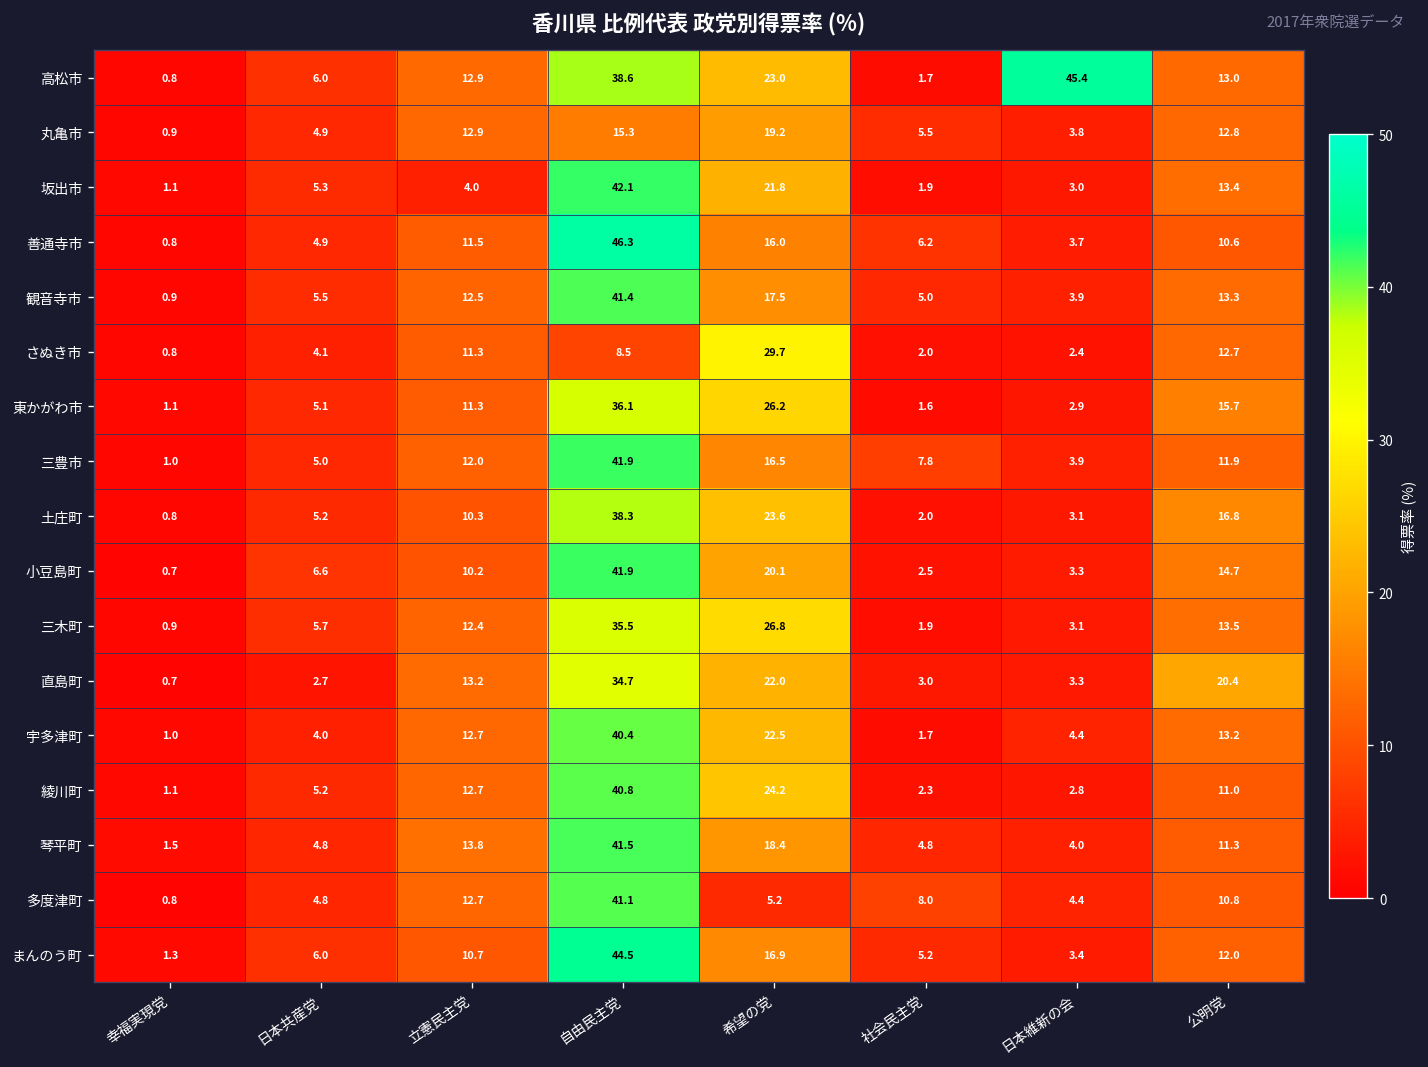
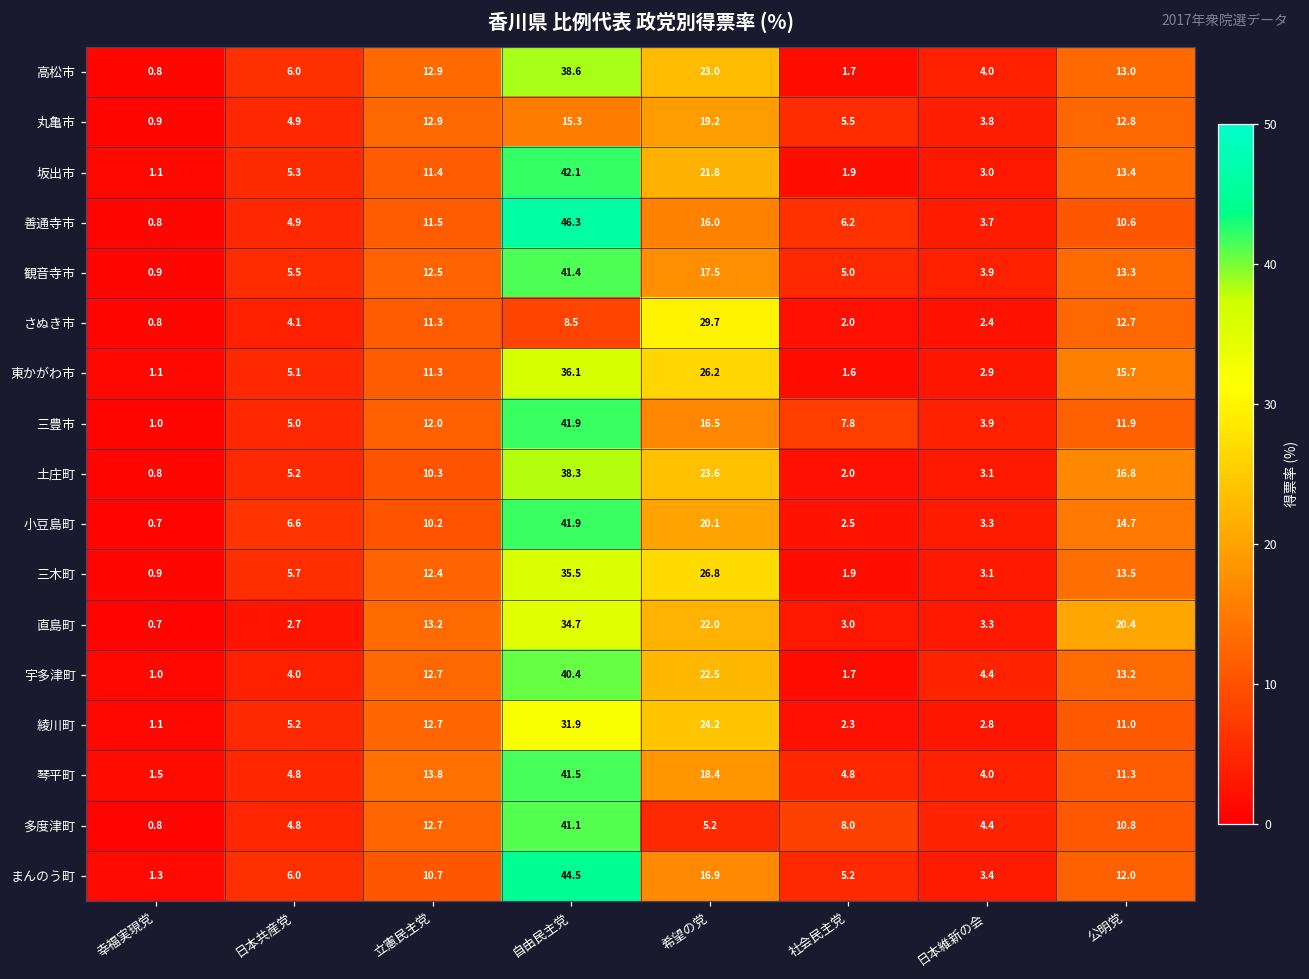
  {
    "高松市": {
      "幸福実現党": 0.8,
      "日本共産党": 6.0,
      "立憲民主党": 12.9,
      "自由民主党": 38.6,
      "希望の党": 23.0,
      "社会民主党": 1.7,
-     "日本維新の会": 45.4,
+     "日本維新の会": 4.0,
      "公明党": 13.0
    },
    "丸亀市": {
      "幸福実現党": 0.9,
      "日本共産党": 4.9,
      "立憲民主党": 12.9,
      "自由民主党": 15.3,
      "希望の党": 19.2,
      "社会民主党": 5.5,
      "日本維新の会": 3.8,
      "公明党": 12.8
    },
    "坂出市": {
      "幸福実現党": 1.1,
      "日本共産党": 5.3,
-     "立憲民主党": 4.0,
+     "立憲民主党": 11.4,
      "自由民主党": 42.1,
      "希望の党": 21.8,
      "社会民主党": 1.9,
      "日本維新の会": 3.0,
      "公明党": 13.4
    },
    "善通寺市": {
      "幸福実現党": 0.8,
      "日本共産党": 4.9,
      "立憲民主党": 11.5,
      "自由民主党": 46.3,
      "希望の党": 16.0,
      "社会民主党": 6.2,
      "日本維新の会": 3.7,
      "公明党": 10.6
    },
    "観音寺市": {
      "幸福実現党": 0.9,
      "日本共産党": 5.5,
      "立憲民主党": 12.5,
      "自由民主党": 41.4,
      "希望の党": 17.5,
      "社会民主党": 5.0,
      "日本維新の会": 3.9,
      "公明党": 13.3
    },
    "さぬき市": {
      "幸福実現党": 0.8,
      "日本共産党": 4.1,
      "立憲民主党": 11.3,
      "自由民主党": 8.5,
      "希望の党": 29.7,
      "社会民主党": 2.0,
      "日本維新の会": 2.4,
      "公明党": 12.7
    },
    "東かがわ市": {
      "幸福実現党": 1.1,
      "日本共産党": 5.1,
      "立憲民主党": 11.3,
      "自由民主党": 36.1,
      "希望の党": 26.2,
      "社会民主党": 1.6,
      "日本維新の会": 2.9,
      "公明党": 15.7
    },
    "三豊市": {
      "幸福実現党": 1.0,
      "日本共産党": 5.0,
      "立憲民主党": 12.0,
      "自由民主党": 41.9,
      "希望の党": 16.5,
      "社会民主党": 7.8,
      "日本維新の会": 3.9,
      "公明党": 11.9
    },
    "土庄町": {
      "幸福実現党": 0.8,
      "日本共産党": 5.2,
      "立憲民主党": 10.3,
      "自由民主党": 38.3,
      "希望の党": 23.6,
      "社会民主党": 2.0,
      "日本維新の会": 3.1,
      "公明党": 16.8
    },
    "小豆島町": {
      "幸福実現党": 0.7,
      "日本共産党": 6.6,
      "立憲民主党": 10.2,
      "自由民主党": 41.9,
      "希望の党": 20.1,
      "社会民主党": 2.5,
      "日本維新の会": 3.3,
      "公明党": 14.7
    },
    "三木町": {
      "幸福実現党": 0.9,
      "日本共産党": 5.7,
      "立憲民主党": 12.4,
      "自由民主党": 35.5,
      "希望の党": 26.8,
      "社会民主党": 1.9,
      "日本維新の会": 3.1,
      "公明党": 13.5
    },
    "直島町": {
      "幸福実現党": 0.7,
      "日本共産党": 2.7,
      "立憲民主党": 13.2,
      "自由民主党": 34.7,
      "希望の党": 22.0,
      "社会民主党": 3.0,
      "日本維新の会": 3.3,
      "公明党": 20.4
    },
    "宇多津町": {
      "幸福実現党": 1.0,
      "日本共産党": 4.0,
      "立憲民主党": 12.7,
      "自由民主党": 40.4,
      "希望の党": 22.5,
      "社会民主党": 1.7,
      "日本維新の会": 4.4,
      "公明党": 13.2
    },
    "綾川町": {
      "幸福実現党": 1.1,
      "日本共産党": 5.2,
      "立憲民主党": 12.7,
-     "自由民主党": 40.8,
+     "自由民主党": 31.9,
      "希望の党": 24.2,
      "社会民主党": 2.3,
      "日本維新の会": 2.8,
      "公明党": 11.0
    },
    "琴平町": {
      "幸福実現党": 1.5,
      "日本共産党": 4.8,
      "立憲民主党": 13.8,
      "自由民主党": 41.5,
      "希望の党": 18.4,
      "社会民主党": 4.8,
      "日本維新の会": 4.0,
      "公明党": 11.3
    },
    "多度津町": {
      "幸福実現党": 0.8,
      "日本共産党": 4.8,
      "立憲民主党": 12.7,
      "自由民主党": 41.1,
      "希望の党": 5.2,
      "社会民主党": 8.0,
      "日本維新の会": 4.4,
      "公明党": 10.8
    },
    "まんのう町": {
      "幸福実現党": 1.3,
      "日本共産党": 6.0,
      "立憲民主党": 10.7,
      "自由民主党": 44.5,
      "希望の党": 16.9,
      "社会民主党": 5.2,
      "日本維新の会": 3.4,
      "公明党": 12.0
    }
  }
